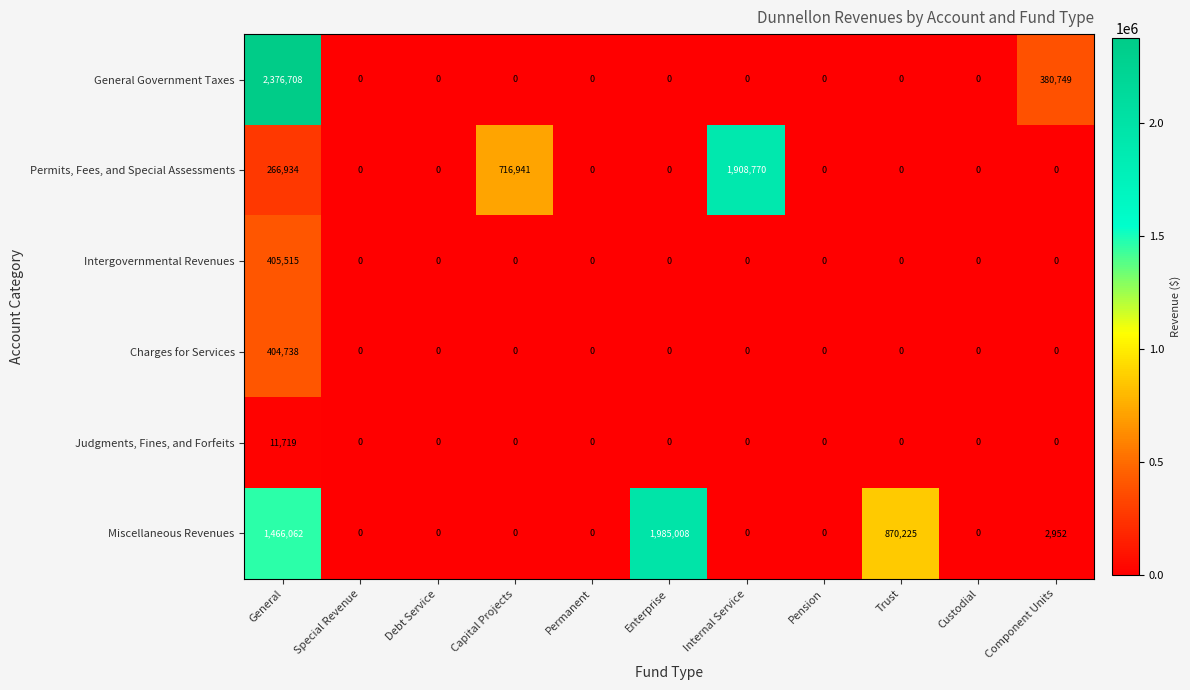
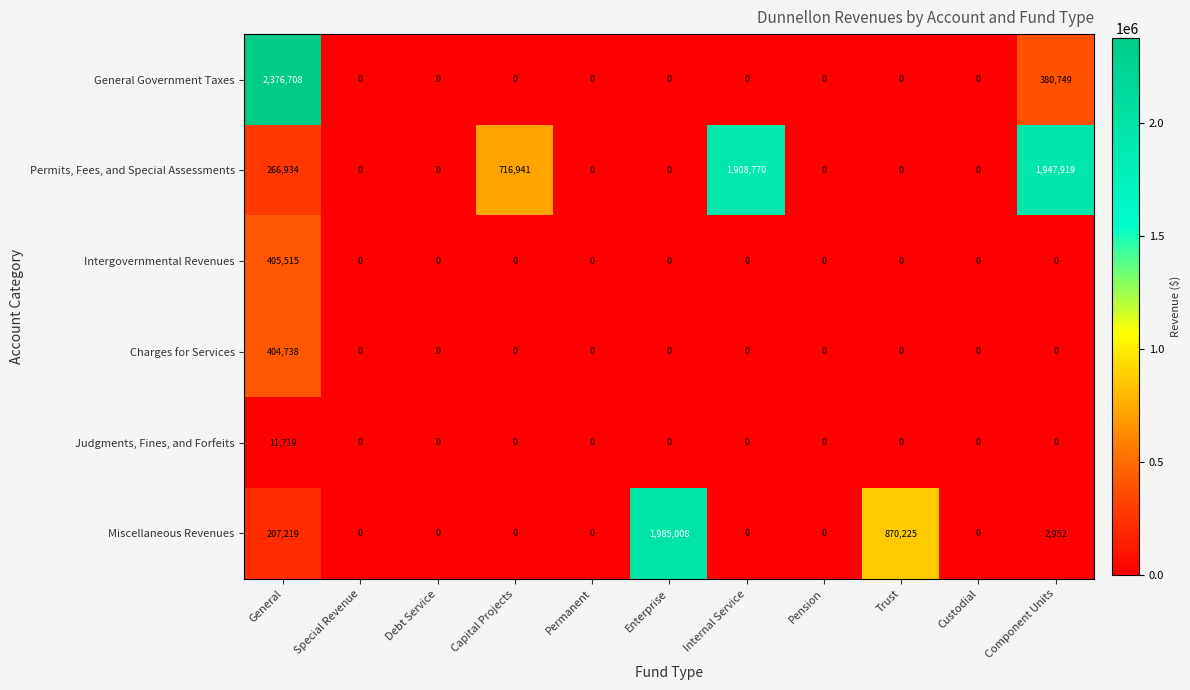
  {
    "General Government Taxes": {
      "General": "2,376,708",
      "Special Revenue": "0",
      "Debt Service": "0",
      "Capital Projects": "0",
      "Permanent": "0",
      "Enterprise": "0",
      "Internal Service": "0",
      "Pension": "0",
      "Trust": "0",
      "Custodial": "0",
      "Component Units": "380,749"
    },
    "Permits, Fees, and Special Assessments": {
      "General": "266,934",
      "Special Revenue": "0",
      "Debt Service": "0",
      "Capital Projects": "716,941",
      "Permanent": "0",
      "Enterprise": "0",
      "Internal Service": "1,908,770",
      "Pension": "0",
      "Trust": "0",
      "Custodial": "0",
-     "Component Units": "0"
+     "Component Units": "1,947,919"
    },
    "Intergovernmental Revenues": {
      "General": "405,515",
      "Special Revenue": "0",
      "Debt Service": "0",
      "Capital Projects": "0",
      "Permanent": "0",
      "Enterprise": "0",
      "Internal Service": "0",
      "Pension": "0",
      "Trust": "0",
      "Custodial": "0",
      "Component Units": "0"
    },
    "Charges for Services": {
      "General": "404,738",
      "Special Revenue": "0",
      "Debt Service": "0",
      "Capital Projects": "0",
      "Permanent": "0",
      "Enterprise": "0",
      "Internal Service": "0",
      "Pension": "0",
      "Trust": "0",
      "Custodial": "0",
      "Component Units": "0"
    },
    "Judgments, Fines, and Forfeits": {
      "General": "11,719",
      "Special Revenue": "0",
      "Debt Service": "0",
      "Capital Projects": "0",
      "Permanent": "0",
      "Enterprise": "0",
      "Internal Service": "0",
      "Pension": "0",
      "Trust": "0",
      "Custodial": "0",
      "Component Units": "0"
    },
    "Miscellaneous Revenues": {
-     "General": "1,466,062",
+     "General": "207,219",
      "Special Revenue": "0",
      "Debt Service": "0",
      "Capital Projects": "0",
      "Permanent": "0",
      "Enterprise": "1,985,008",
      "Internal Service": "0",
      "Pension": "0",
      "Trust": "870,225",
      "Custodial": "0",
      "Component Units": "2,952"
    }
  }
